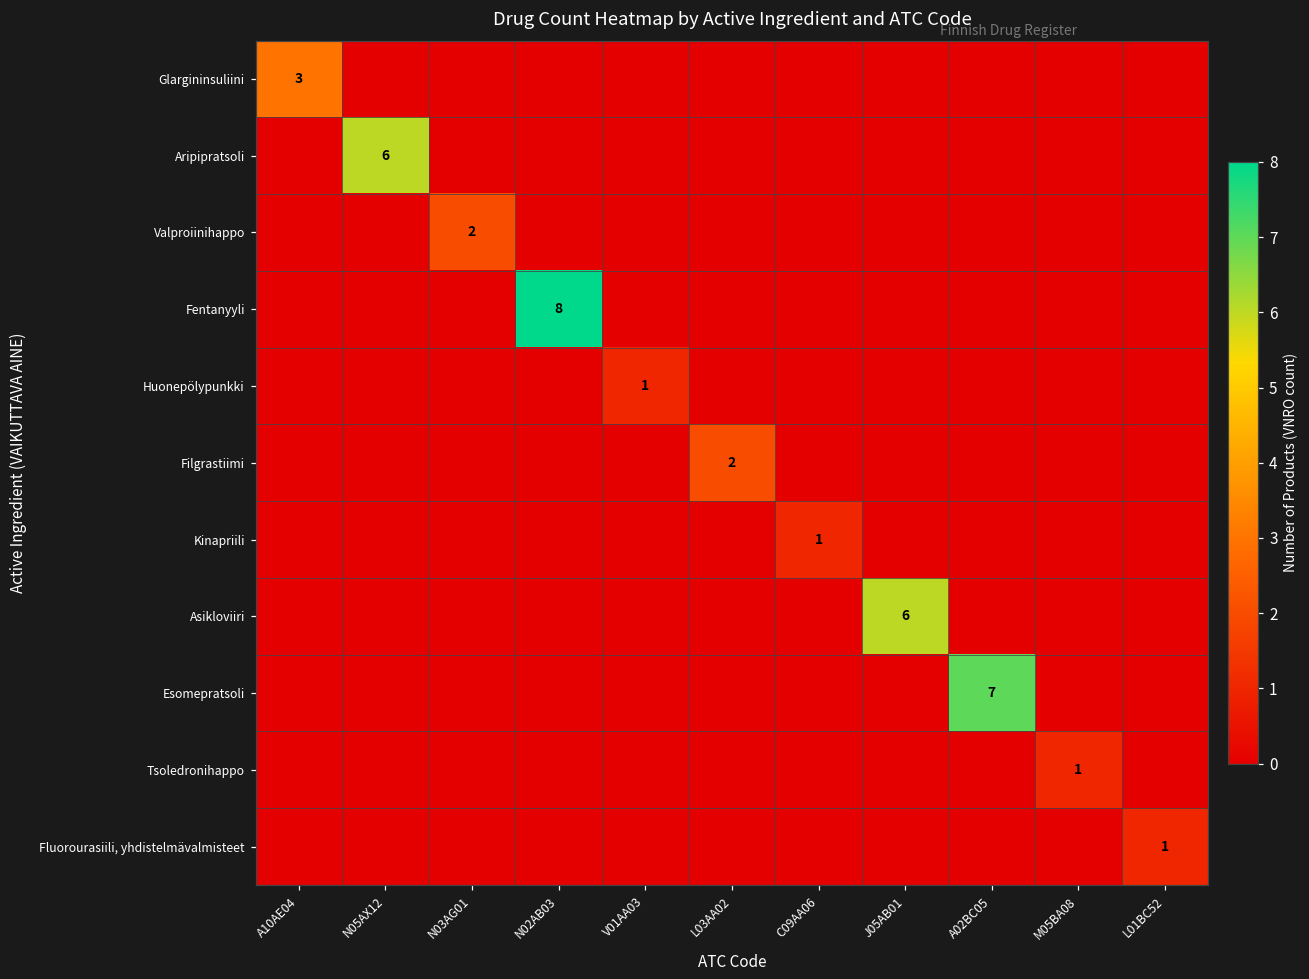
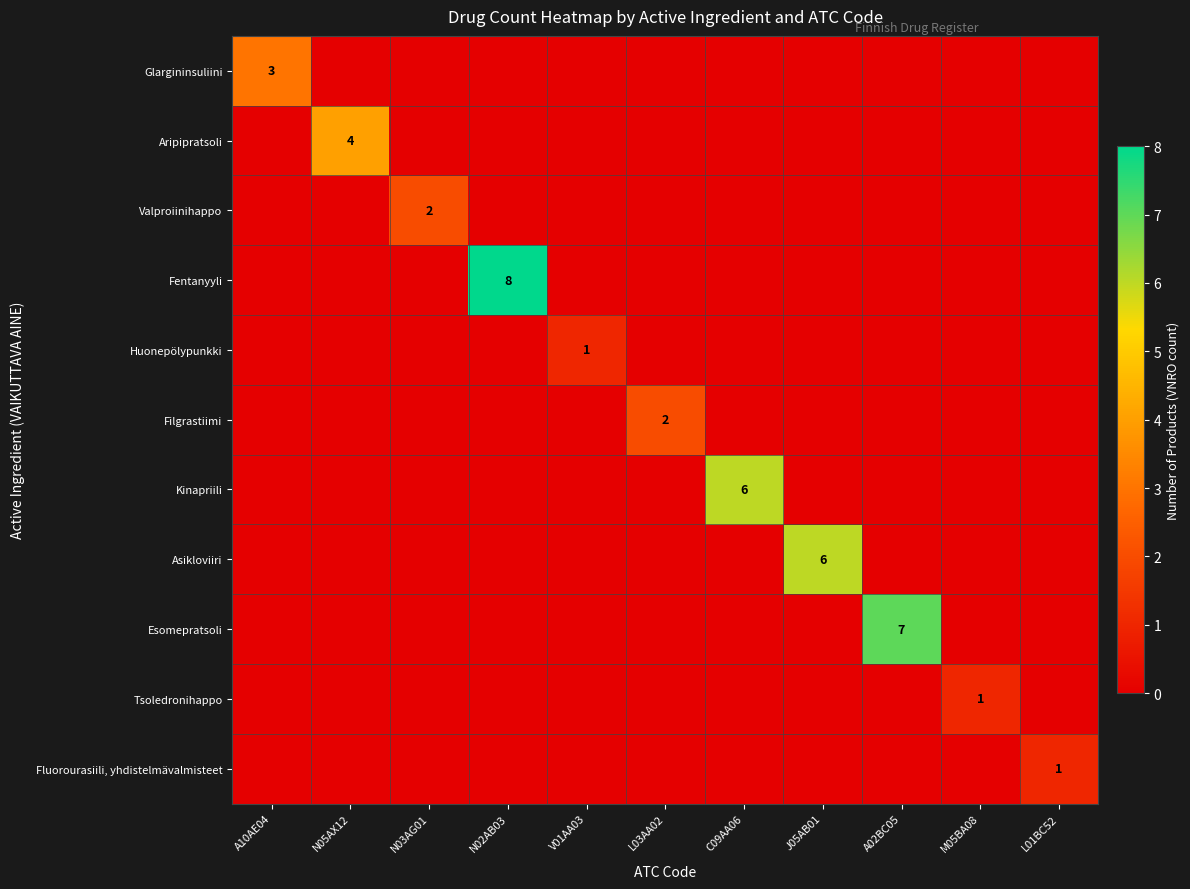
  {
    "Glargininsuliini": {
      "A10AE04": 3
    },
    "Aripipratsoli": {
-     "N05AX12": 6
+     "N05AX12": 4
    },
    "Valproiinihappo": {
      "N03AG01": 2
    },
    "Fentanyyli": {
      "N02AB03": 8
    },
    "Huonepölypunkki": {
      "V01AA03": 1
    },
    "Filgrastiimi": {
      "L03AA02": 2
    },
    "Kinapriili": {
-     "C09AA06": 1
+     "C09AA06": 6
    },
    "Asikloviiri": {
      "J05AB01": 6
    },
    "Esomepratsoli": {
      "A02BC05": 7
    },
    "Tsoledronihappo": {
      "M05BA08": 1
    },
    "Fluorourasiili, yhdistelmävalmisteet": {
      "L01BC52": 1
    }
  }
